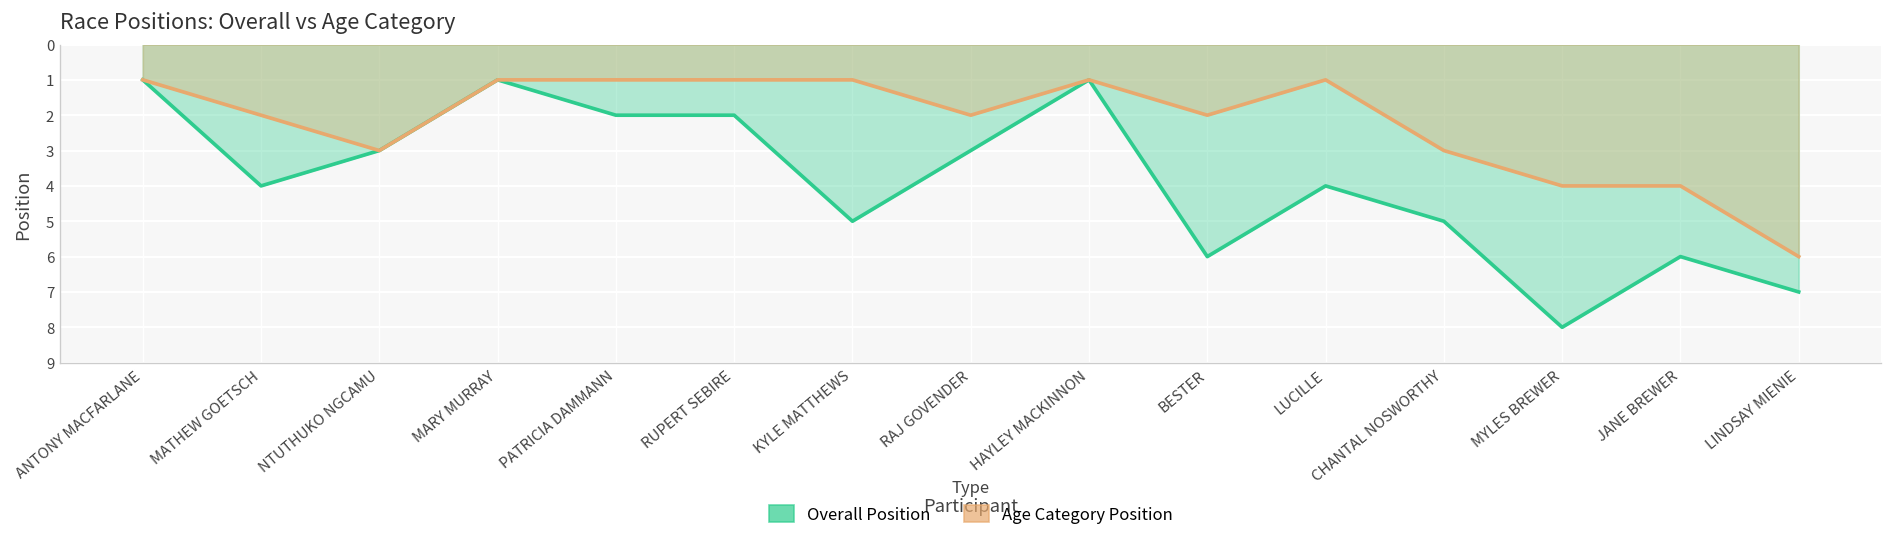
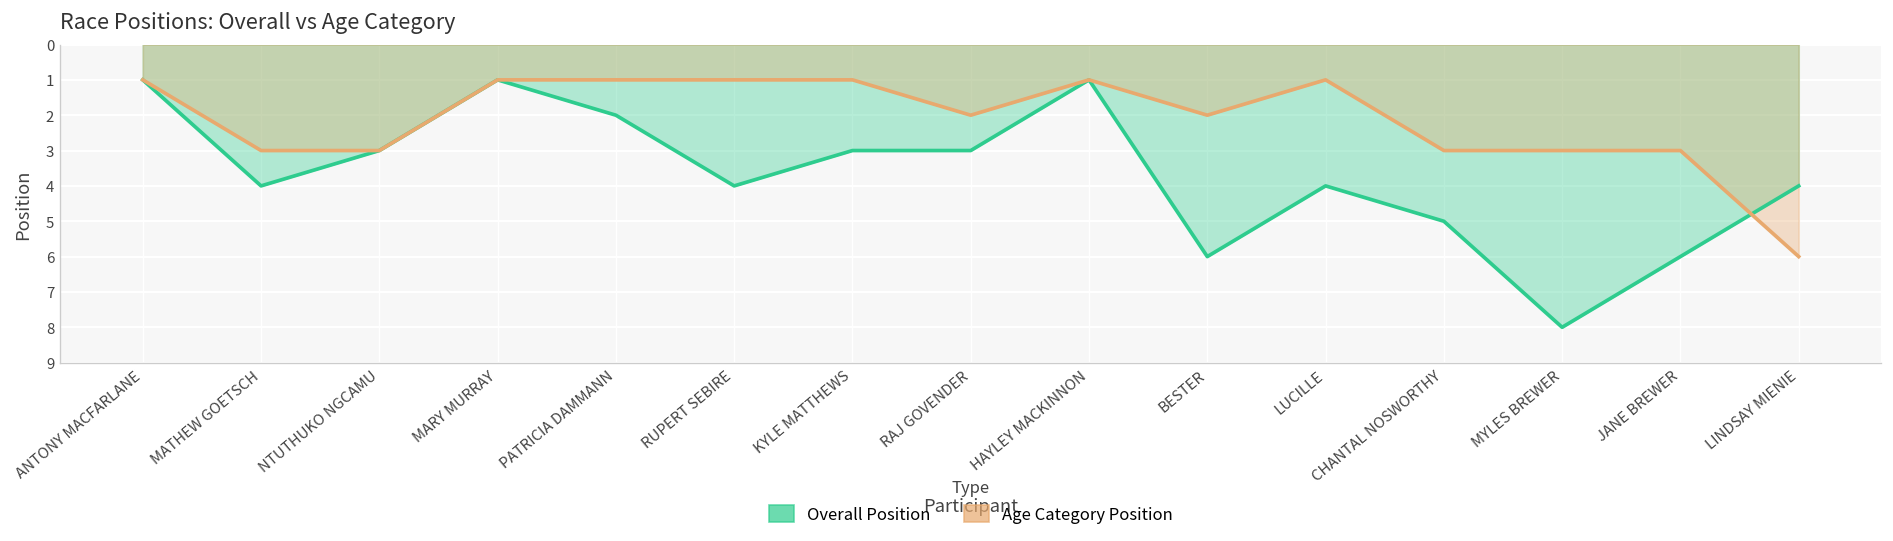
  {
    "Overall Position": {
      "MATHEW GOETSCH": 4,
      "PATRICIA DAMMANN": 2,
-     "RUPERT SEBIRE": 2,
-     "KYLE MATTHEWS": 5,
+     "RUPERT SEBIRE": 4,
+     "KYLE MATTHEWS": 3,
      "RAJ GOVENDER": 3,
      "BESTER": 6,
      "LUCILLE": 4,
      "CHANTAL NOSWORTHY": 5,
      "MYLES BREWER": 8,
      "JANE BREWER": 6,
-     "LINDSAY MIENIE": 7
+     "LINDSAY MIENIE": 4
    },
    "Age Category Position": {
-     "MATHEW GOETSCH": 2,
+     "MATHEW GOETSCH": 3,
      "PATRICIA DAMMANN": 1,
      "RUPERT SEBIRE": 1,
      "KYLE MATTHEWS": 1,
      "RAJ GOVENDER": 2,
      "BESTER": 2,
      "LUCILLE": 1,
      "CHANTAL NOSWORTHY": 3,
-     "MYLES BREWER": 4,
-     "JANE BREWER": 4,
+     "MYLES BREWER": 3,
+     "JANE BREWER": 3,
      "LINDSAY MIENIE": 6
    }
  }
